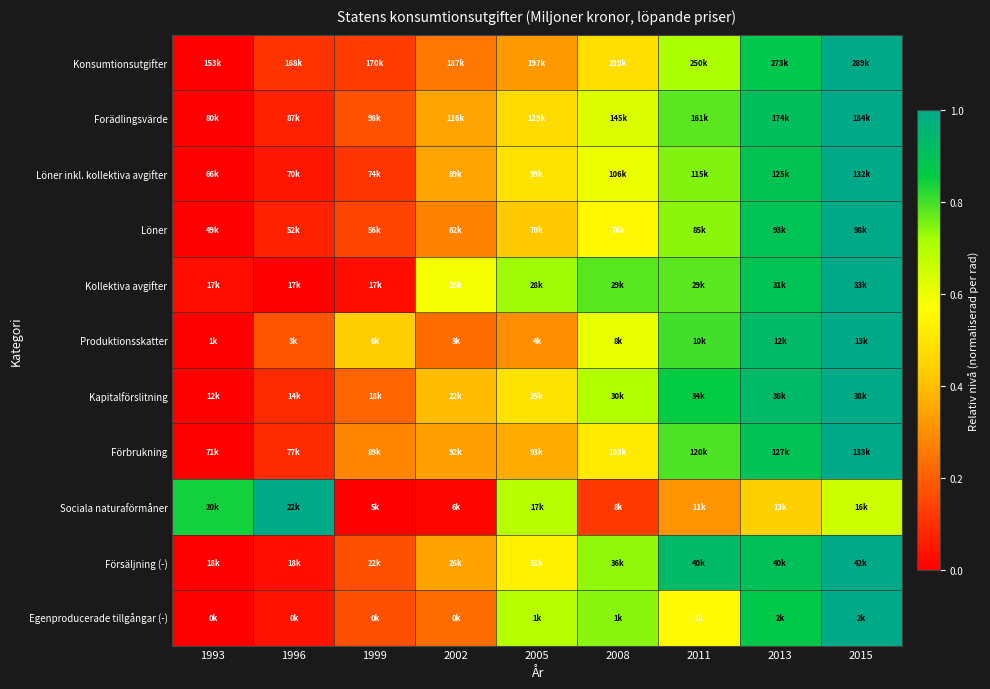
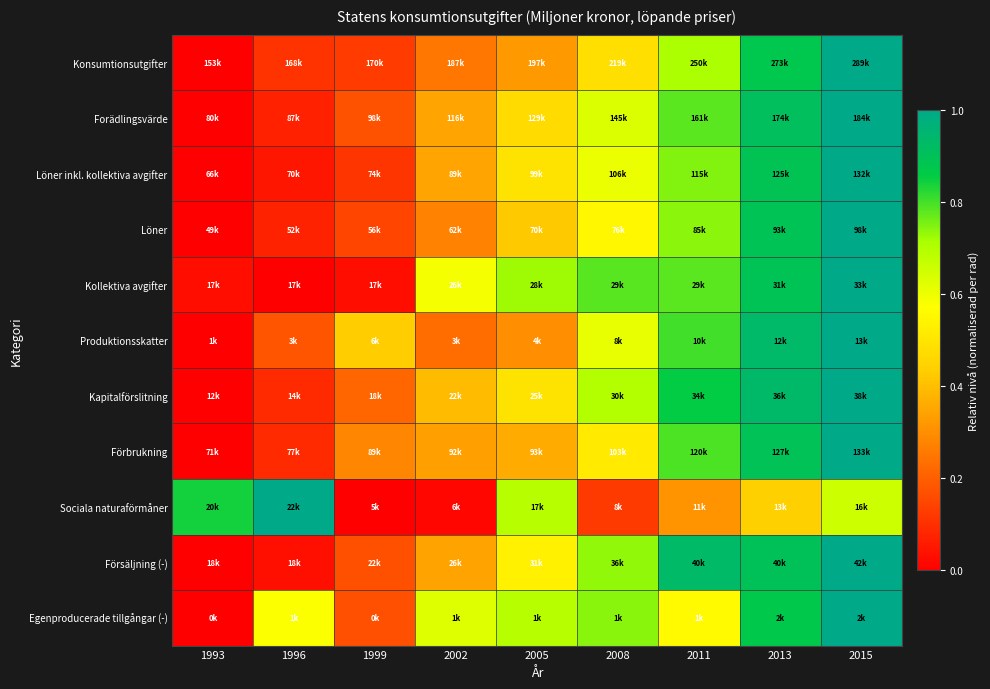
  {
    "Konsumtionsutgifter": {
      "1993": "153k",
      "1996": "168k",
      "1999": "170k",
      "2002": "187k",
      "2005": "197k",
      "2008": "219k",
      "2011": "250k",
      "2013": "273k",
      "2015": "289k"
    },
    "Forädlingsvärde": {
      "1993": "80k",
      "1996": "87k",
      "1999": "98k",
      "2002": "116k",
      "2005": "129k",
      "2008": "145k",
      "2011": "161k",
      "2013": "174k",
      "2015": "184k"
    },
    "Löner inkl. kollektiva avgifter": {
      "1993": "66k",
      "1996": "70k",
      "1999": "74k",
      "2002": "89k",
      "2005": "99k",
      "2008": "106k",
      "2011": "115k",
      "2013": "125k",
      "2015": "132k"
    },
    "Löner": {
      "1993": "49k",
      "1996": "52k",
      "1999": "56k",
      "2002": "62k",
      "2005": "70k",
      "2008": "76k",
      "2011": "85k",
      "2013": "93k",
      "2015": "98k"
    },
    "Kollektiva avgifter": {
      "1993": "17k",
      "1996": "17k",
      "1999": "17k",
      "2002": "26k",
      "2005": "28k",
      "2008": "29k",
      "2011": "29k",
      "2013": "31k",
      "2015": "33k"
    },
    "Produktionsskatter": {
      "1993": "1k",
      "1996": "3k",
      "1999": "6k",
      "2002": "3k",
      "2005": "4k",
      "2008": "8k",
      "2011": "10k",
      "2013": "12k",
      "2015": "13k"
    },
    "Kapitalförslitning": {
      "1993": "12k",
      "1996": "14k",
      "1999": "18k",
      "2002": "22k",
      "2005": "25k",
      "2008": "30k",
      "2011": "34k",
      "2013": "36k",
      "2015": "38k"
    },
    "Förbrukning": {
      "1993": "71k",
      "1996": "77k",
      "1999": "89k",
      "2002": "92k",
      "2005": "93k",
      "2008": "103k",
      "2011": "120k",
      "2013": "127k",
      "2015": "133k"
    },
    "Sociala naturaförmåner": {
      "1993": "20k",
      "1996": "22k",
      "1999": "5k",
      "2002": "6k",
      "2005": "17k",
      "2008": "8k",
      "2011": "11k",
      "2013": "13k",
      "2015": "16k"
    },
    "Försäljning (-)": {
      "1993": "18k",
      "1996": "18k",
      "1999": "22k",
      "2002": "26k",
      "2005": "31k",
      "2008": "36k",
      "2011": "40k",
      "2013": "40k",
      "2015": "42k"
    },
    "Egenproducerade tillgångar (-)": {
      "1993": "0k",
-     "1996": "0k",
+     "1996": "1k",
      "1999": "0k",
-     "2002": "0k",
+     "2002": "1k",
      "2005": "1k",
      "2008": "1k",
      "2011": "1k",
      "2013": "2k",
      "2015": "2k"
    }
  }
